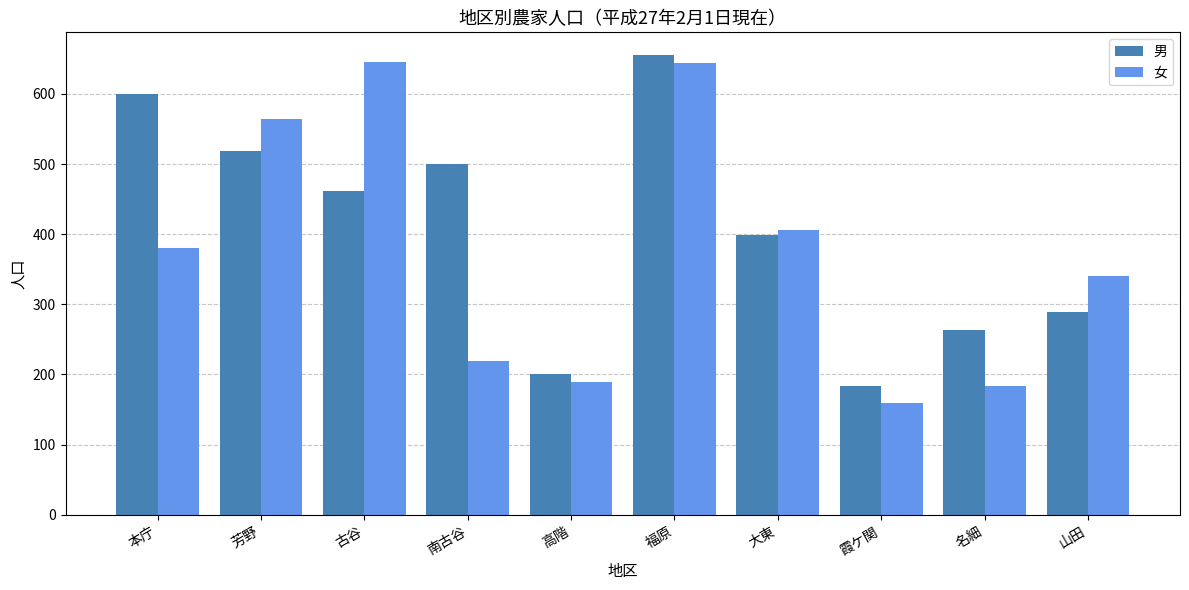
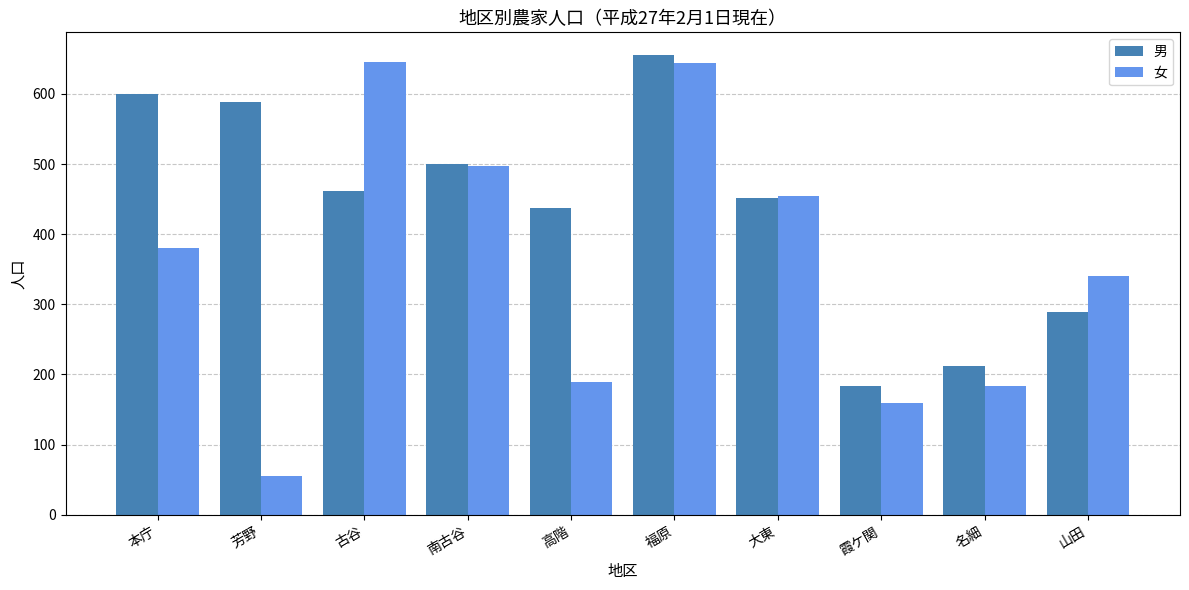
  {
    "男": {
      "本庁": 600,
-     "芳野": 520,
+     "芳野": 590,
      "古谷": 460,
      "南古谷": 500,
-     "高階": 200,
+     "高階": 440,
      "福原": 660,
-     "大東": 400,
+     "大東": 450,
      "霞ケ関": 180,
-     "名細": 260,
+     "名細": 210,
      "山田": 290
    },
    "女": {
      "本庁": 380,
-     "芳野": 560,
+     "芳野": 60,
      "古谷": 650,
-     "南古谷": 220,
+     "南古谷": 500,
      "高階": 190,
      "福原": 640,
-     "大東": 410,
+     "大東": 450,
      "霞ケ関": 160,
      "名細": 180,
      "山田": 340
    }
  }
